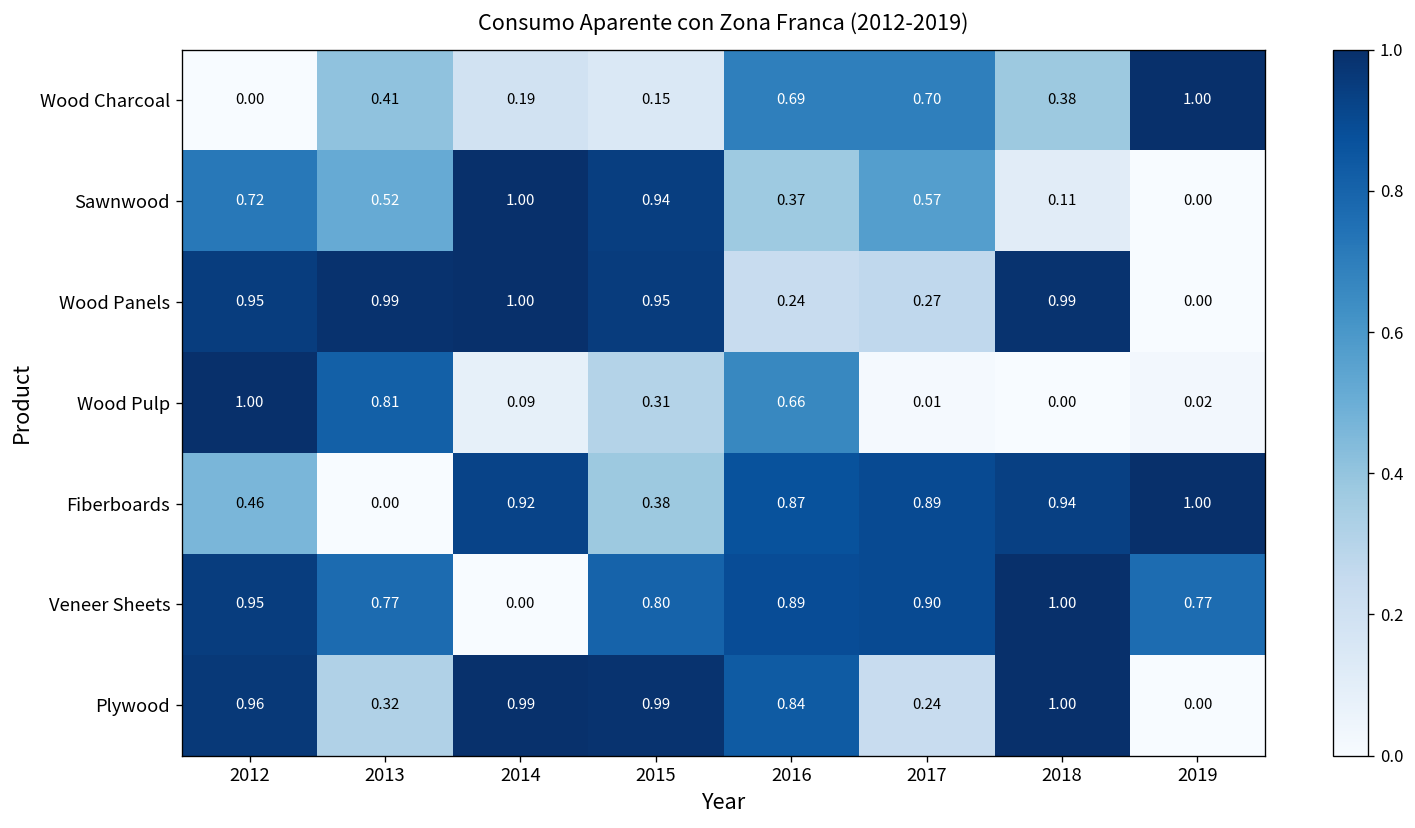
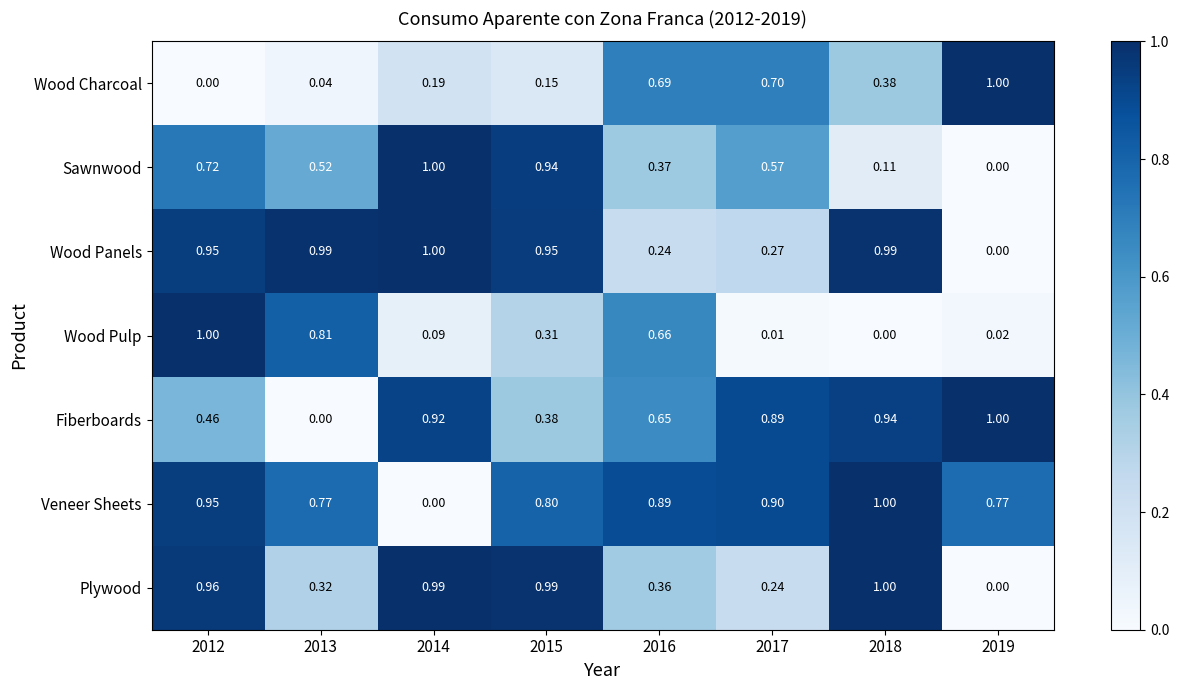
  {
    "Wood Charcoal": {
      "2012": 0.00,
-     "2013": 0.41,
+     "2013": 0.04,
      "2014": 0.19,
      "2015": 0.15,
      "2016": 0.69,
      "2017": 0.70,
      "2018": 0.38,
      "2019": 1.00
    },
    "Sawnwood": {
      "2012": 0.72,
      "2013": 0.52,
      "2014": 1.00,
      "2015": 0.94,
      "2016": 0.37,
      "2017": 0.57,
      "2018": 0.11,
      "2019": 0.00
    },
    "Wood Panels": {
      "2012": 0.95,
      "2013": 0.99,
      "2014": 1.00,
      "2015": 0.95,
      "2016": 0.24,
      "2017": 0.27,
      "2018": 0.99,
      "2019": 0.00
    },
    "Wood Pulp": {
      "2012": 1.00,
      "2013": 0.81,
      "2014": 0.09,
      "2015": 0.31,
      "2016": 0.66,
      "2017": 0.01,
      "2018": 0.00,
      "2019": 0.02
    },
    "Fiberboards": {
      "2012": 0.46,
      "2013": 0.00,
      "2014": 0.92,
      "2015": 0.38,
-     "2016": 0.87,
+     "2016": 0.65,
      "2017": 0.89,
      "2018": 0.94,
      "2019": 1.00
    },
    "Veneer Sheets": {
      "2012": 0.95,
      "2013": 0.77,
      "2014": 0.00,
      "2015": 0.80,
      "2016": 0.89,
      "2017": 0.90,
      "2018": 1.00,
      "2019": 0.77
    },
    "Plywood": {
      "2012": 0.96,
      "2013": 0.32,
      "2014": 0.99,
      "2015": 0.99,
-     "2016": 0.84,
+     "2016": 0.36,
      "2017": 0.24,
      "2018": 1.00,
      "2019": 0.00
    }
  }
